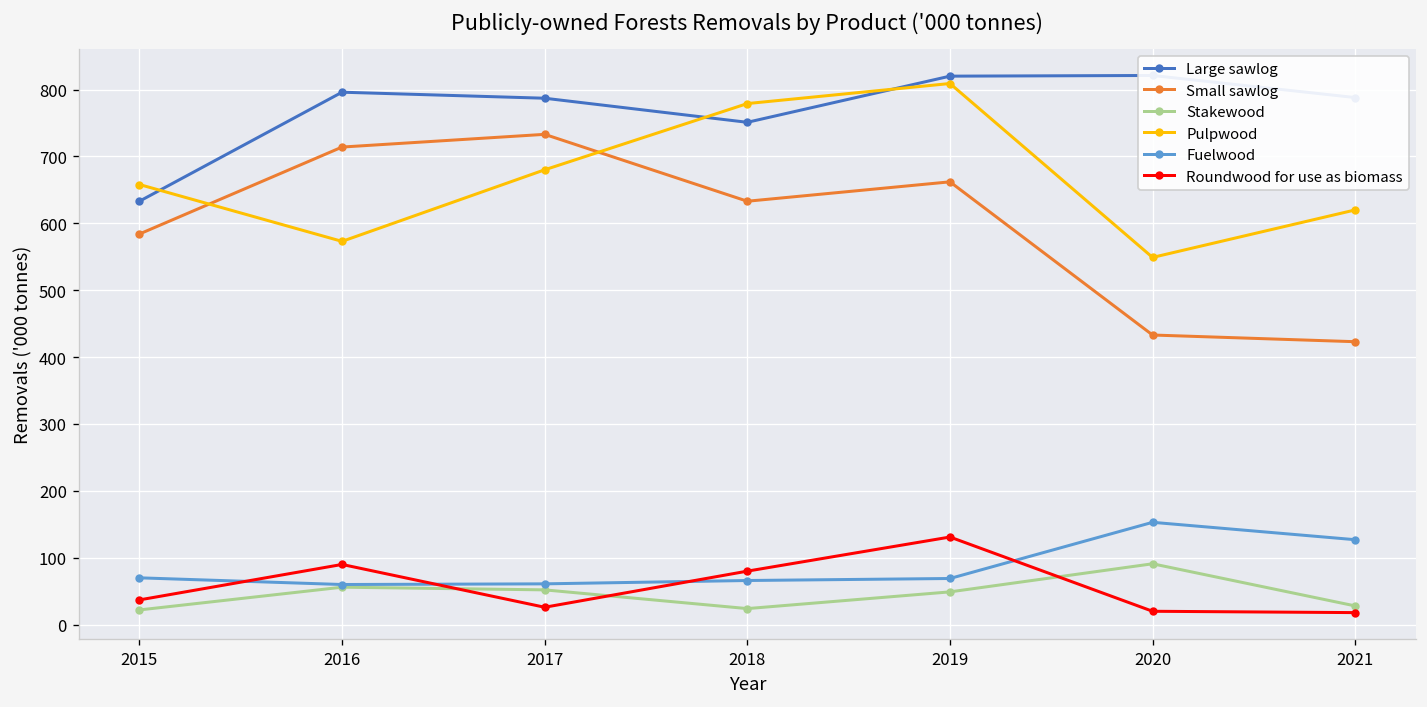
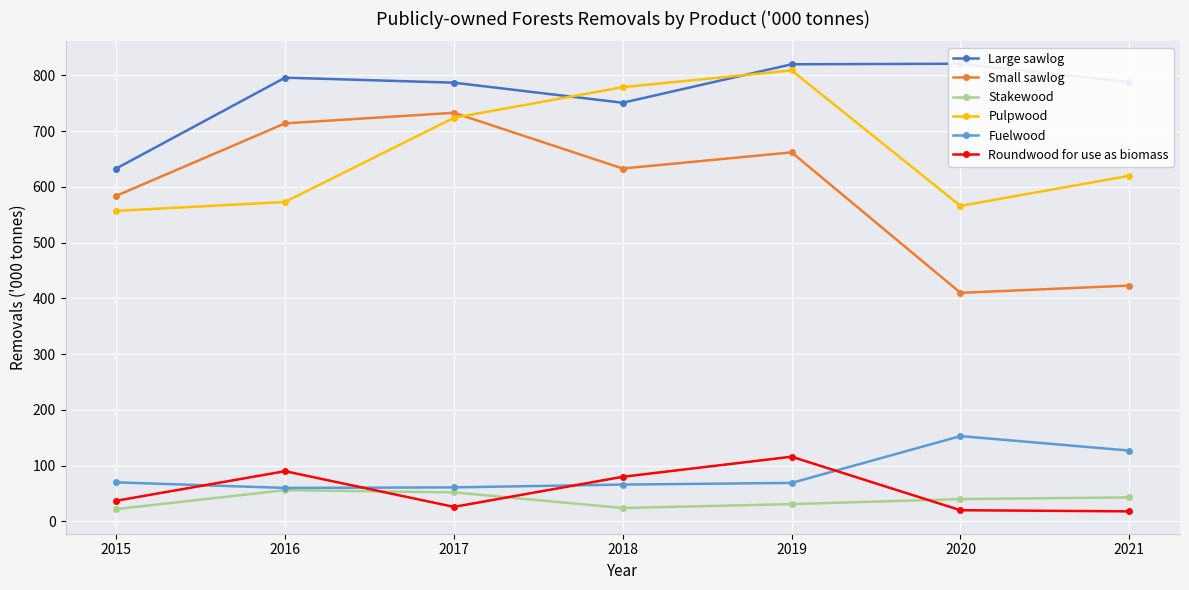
  {
    "Small sawlog": {
      "2015": 580,
      "2016": 710,
      "2017": 730,
      "2018": 630,
      "2019": 660,
-     "2020": 430,
+     "2020": 410,
      "2021": 420
    },
    "Stakewood": {
      "2015": 20,
      "2017": 50,
      "2018": 20,
-     "2019": 50,
-     "2020": 90,
-     "2021": 30
+     "2019": 30,
+     "2020": 40,
+     "2021": 40
    },
    "Pulpwood": {
-     "2015": 660,
+     "2015": 560,
      "2016": 570,
-     "2017": 680,
+     "2017": 720,
      "2018": 780,
      "2019": 810,
-     "2020": 550,
+     "2020": 570,
      "2021": 620
    },
    "Roundwood for use as biomass": {
      "2015": 40,
      "2016": 90,
      "2017": 30,
      "2018": 80,
-     "2019": 130,
+     "2019": 120,
      "2020": 20,
      "2021": 20
    }
  }
